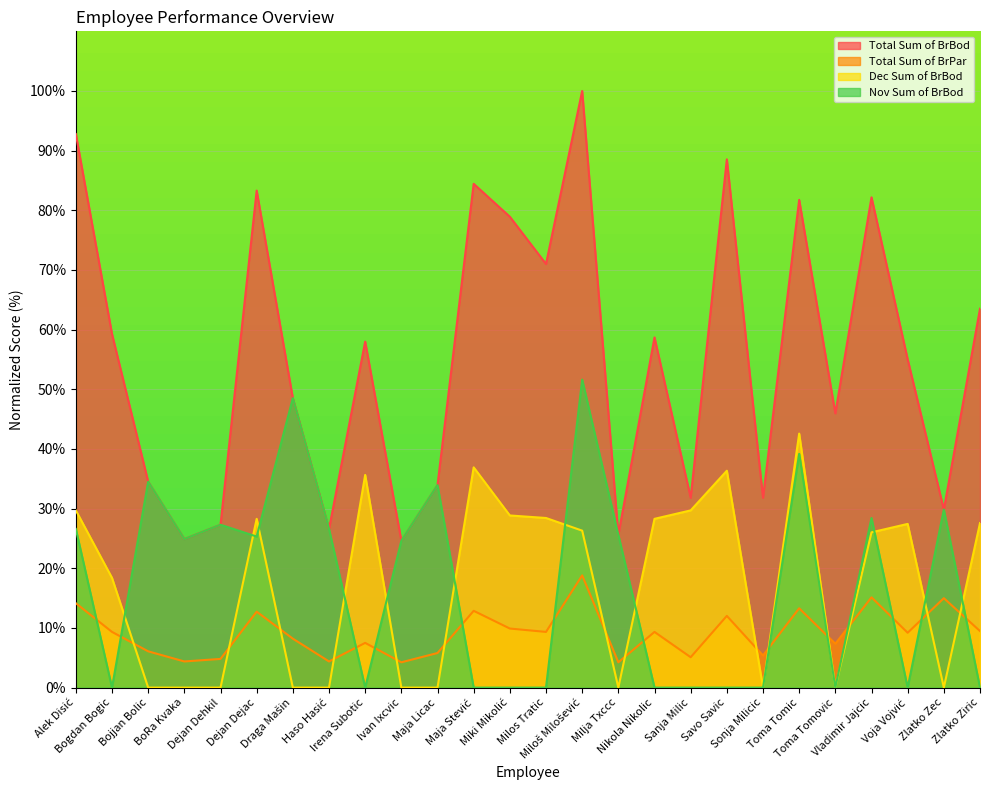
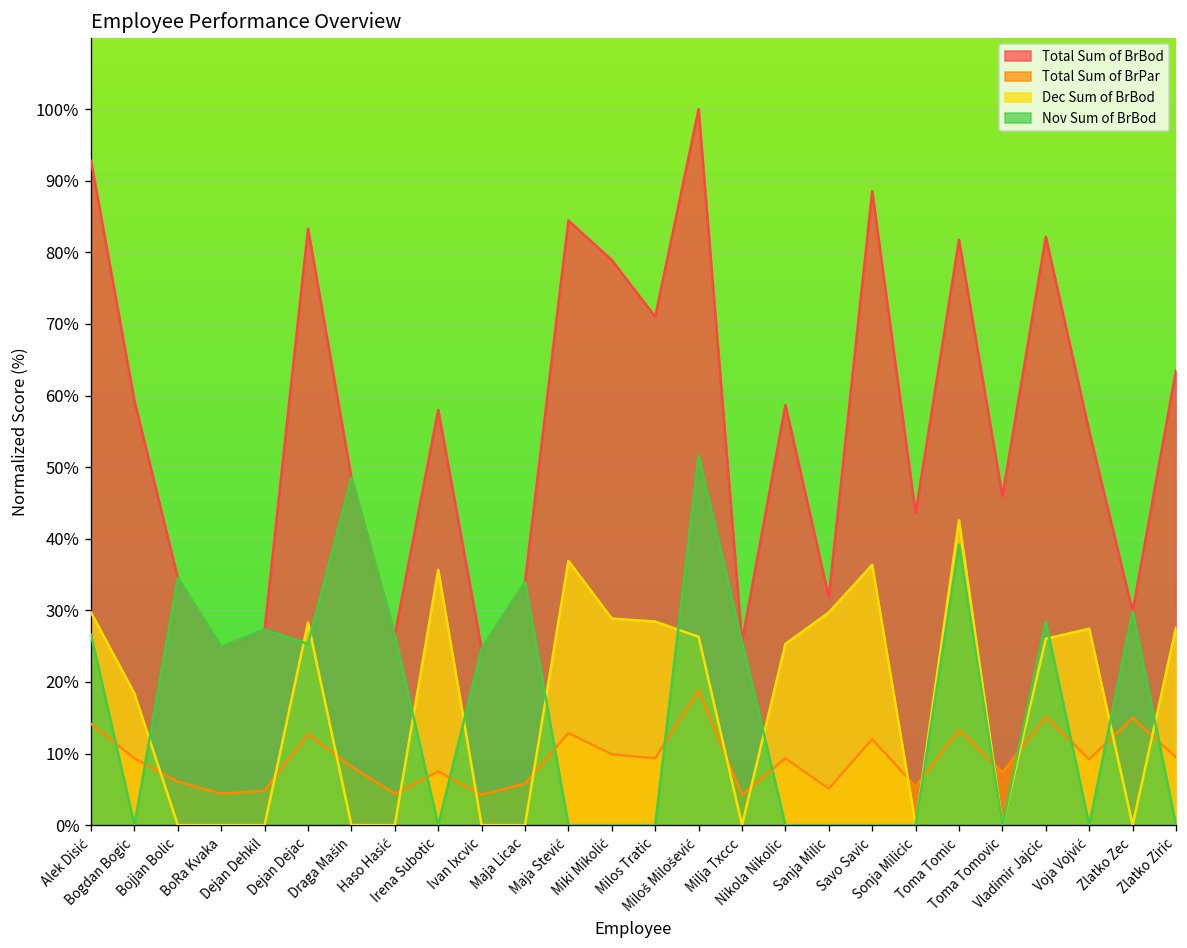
  {
    "Total Sum of BrBod": {
      "Alek Disić": "93%",
      "Bogdan Bogic": "59%",
      "Dejan Dejac": "83%",
      "Irena Subotic": "58%",
      "Maja Stević": "84%",
      "Miki Mikolić": "79%",
      "Milos Tratic": "71%",
      "Miloš Milošević": "100%",
      "Nikola Nikolic": "59%",
      "Sanja Milic": "32%",
      "Savo Savic": "89%",
-     "Sonja Milicic": "32%",
+     "Sonja Milicic": "44%",
      "Toma Tomic": "82%",
      "Toma Tomovic": "46%",
      "Vladimir Jajcic": "82%",
      "Voja Vojvić": "55%",
      "Zlatko Ziric": "64%"
    },
    "Total Sum of BrPar": {
      "Alek Disić": "14%",
      "Bogdan Bogic": "9%",
      "Bojjan Bolic": "6%",
      "BoRa Kvaka": "4%",
      "Dejan Dehkil": "5%",
      "Dejan Dejac": "13%",
      "Draga Mašin": "8%",
      "Haso Hasić": "4%",
      "Irena Subotic": "7%",
      "Ivan Ixcvic": "4%",
      "Maja Licac": "6%",
      "Maja Stević": "13%",
      "Miki Mikolić": "10%",
      "Milos Tratic": "9%",
      "Miloš Milošević": "19%",
      "Milja Txccc": "4%",
      "Nikola Nikolic": "9%",
      "Sanja Milic": "5%",
      "Savo Savic": "12%",
      "Sonja Milicic": "5%",
      "Toma Tomic": "13%",
      "Toma Tomovic": "7%",
      "Vladimir Jajcic": "15%",
      "Voja Vojvić": "9%",
      "Zlatko Zec": "15%",
      "Zlatko Ziric": "9%"
    },
    "Dec Sum of BrBod": {
      "Alek Disić": "30%",
      "Bogdan Bogic": "18%",
      "Bojjan Bolic": "0%",
      "BoRa Kvaka": "0%",
      "Dejan Dehkil": "0%",
      "Dejan Dejac": "28%",
      "Draga Mašin": "0%",
      "Haso Hasić": "0%",
      "Irena Subotic": "36%",
      "Ivan Ixcvic": "0%",
      "Maja Licac": "0%",
      "Maja Stević": "37%",
      "Miki Mikolić": "29%",
      "Milos Tratic": "28%",
      "Miloš Milošević": "26%",
      "Milja Txccc": "0%",
-     "Nikola Nikolic": "28%",
+     "Nikola Nikolic": "25%",
      "Sanja Milic": "30%",
      "Savo Savic": "36%",
      "Toma Tomic": "43%",
      "Vladimir Jajcic": "26%",
      "Voja Vojvić": "27%",
      "Zlatko Zec": "0%",
      "Zlatko Ziric": "28%"
    },
    "Nov Sum of BrBod": {
      "Alek Disić": "27%",
      "Bogdan Bogic": "0%",
      "Dejan Dejac": "25%",
      "Irena Subotic": "0%",
      "Maja Stević": "0%",
      "Miki Mikolić": "0%",
      "Milos Tratic": "0%",
      "Miloš Milošević": "52%",
      "Nikola Nikolic": "0%",
      "Sanja Milic": "0%",
      "Savo Savic": "0%",
      "Toma Tomic": "39%",
      "Vladimir Jajcic": "28%",
      "Voja Vojvić": "0%",
      "Zlatko Ziric": "0%"
    }
  }
